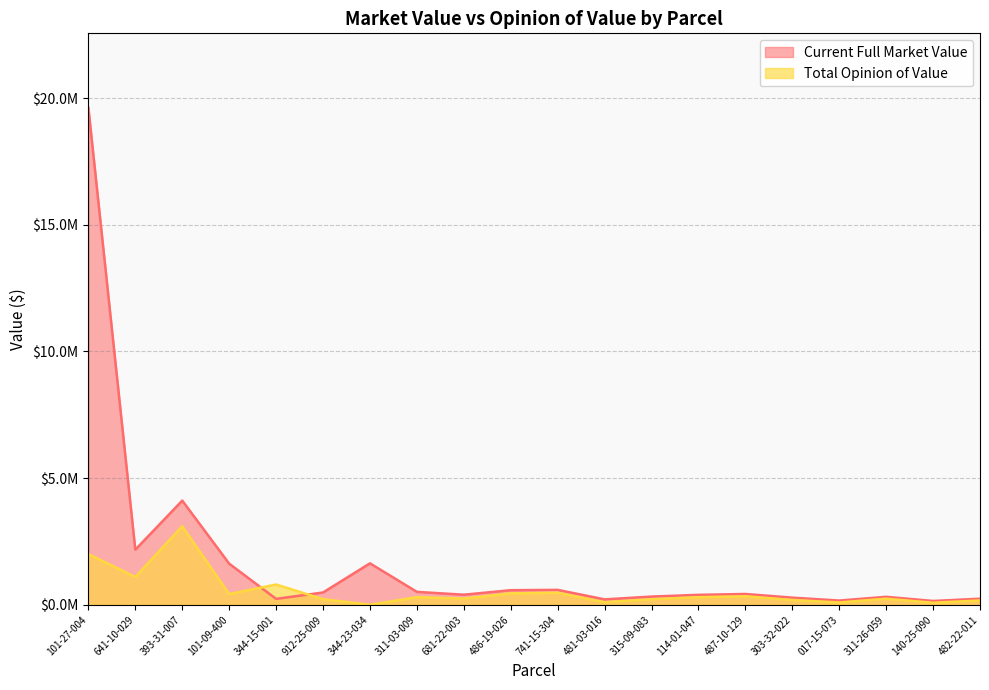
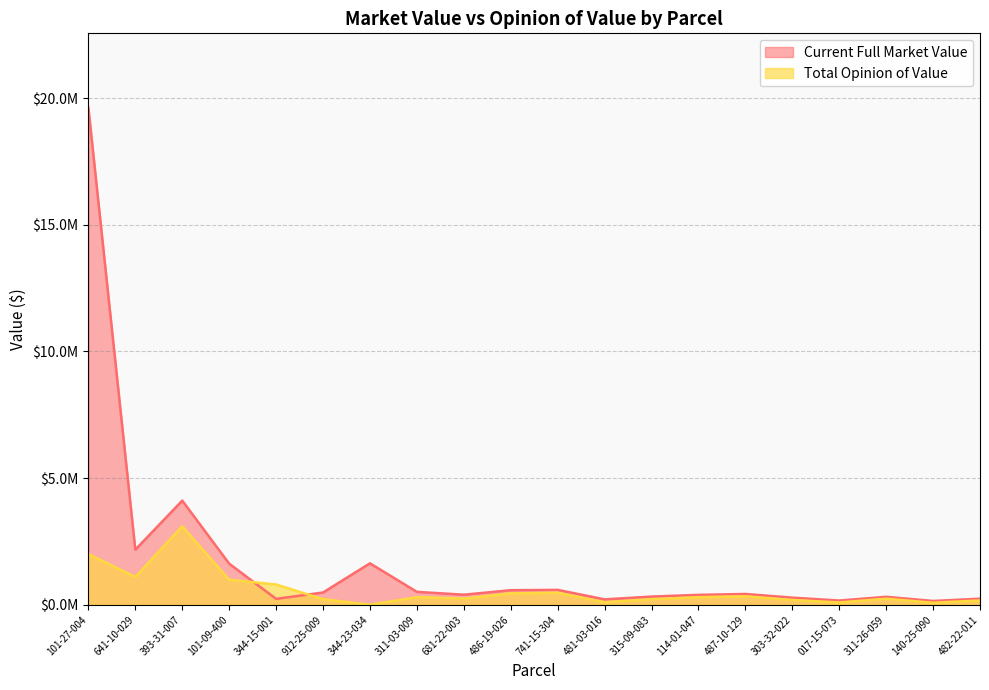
  {
    "Current Full Market Value": {
      "101-27-004": "$19600000",
      "641-10-029": "$2200000",
      "393-31-007": "$4100000",
      "101-09-400": "$1600000",
      "344-15-001": "$200000",
      "912-25-009": "$500000",
      "344-23-034": "$1600000",
      "311-03-009": "$500000",
      "681-22-003": "$400000",
      "486-19-026": "$600000",
      "741-15-304": "$600000",
      "481-03-016": "$200000",
      "315-09-083": "$300000"
    },
    "Total Opinion of Value": {
      "101-27-004": "$2000000",
      "641-10-029": "$1100000",
      "393-31-007": "$3100000",
-     "101-09-400": "$400000",
+     "101-09-400": "$1000000",
      "344-15-001": "$800000",
      "912-25-009": "$200000",
      "344-23-034": "$0",
      "311-03-009": "$300000",
      "681-22-003": "$200000",
      "486-19-026": "$500000",
      "741-15-304": "$500000",
      "481-03-016": "$100000",
      "315-09-083": "$200000"
    }
  }
